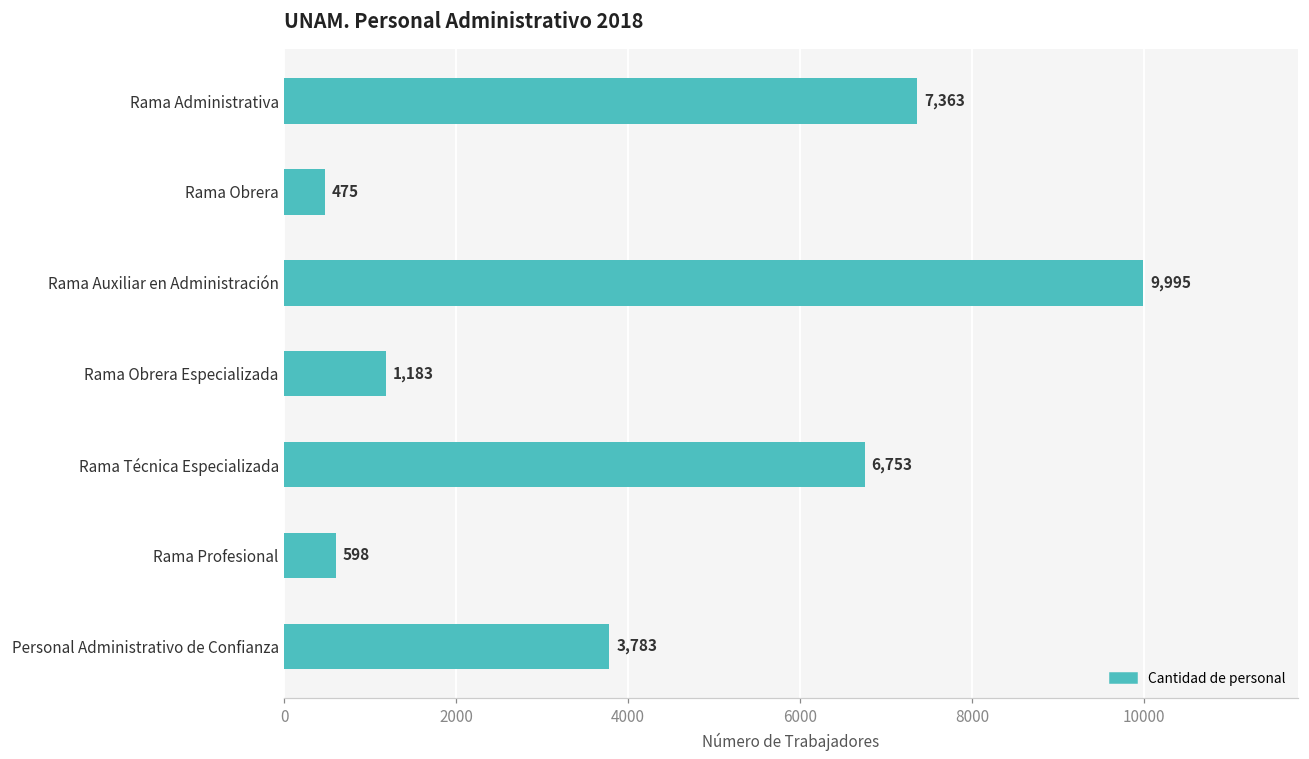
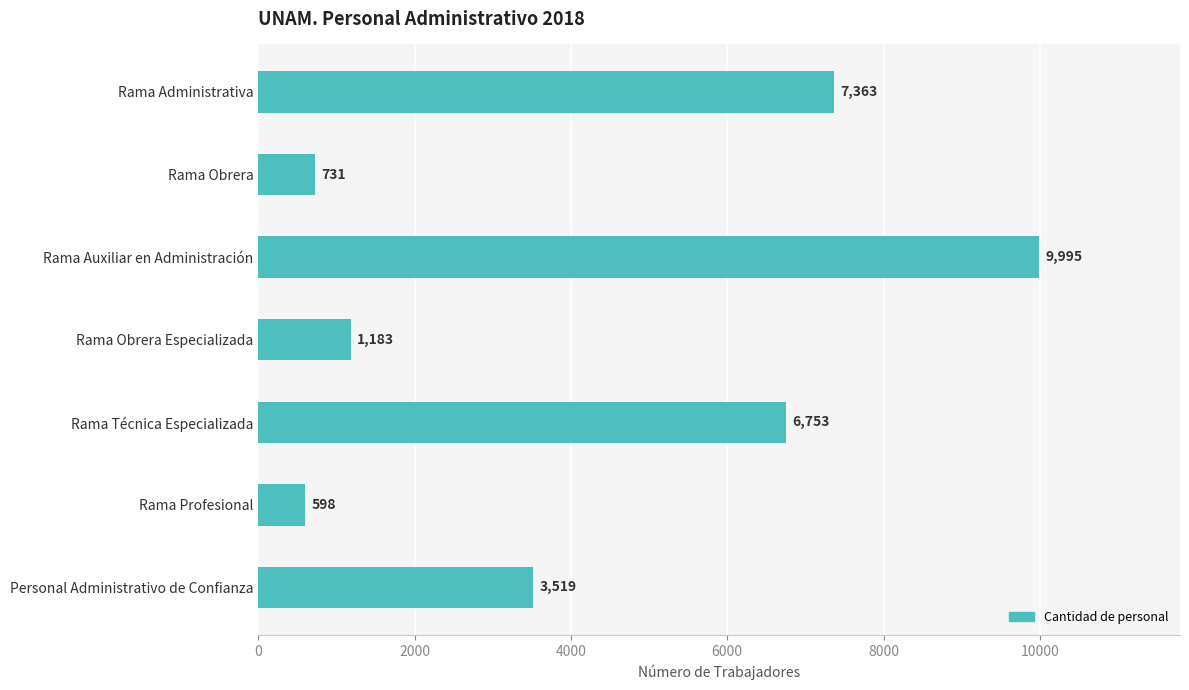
  {
    "Rama Administrativa": "7,363",
-   "Rama Obrera": "475",
+   "Rama Obrera": "731",
    "Rama Auxiliar en Administración": "9,995",
    "Rama Obrera Especializada": "1,183",
    "Rama Técnica Especializada": "6,753",
    "Rama Profesional": "598",
-   "Personal Administrativo de Confianza": "3,783"
+   "Personal Administrativo de Confianza": "3,519"
  }
